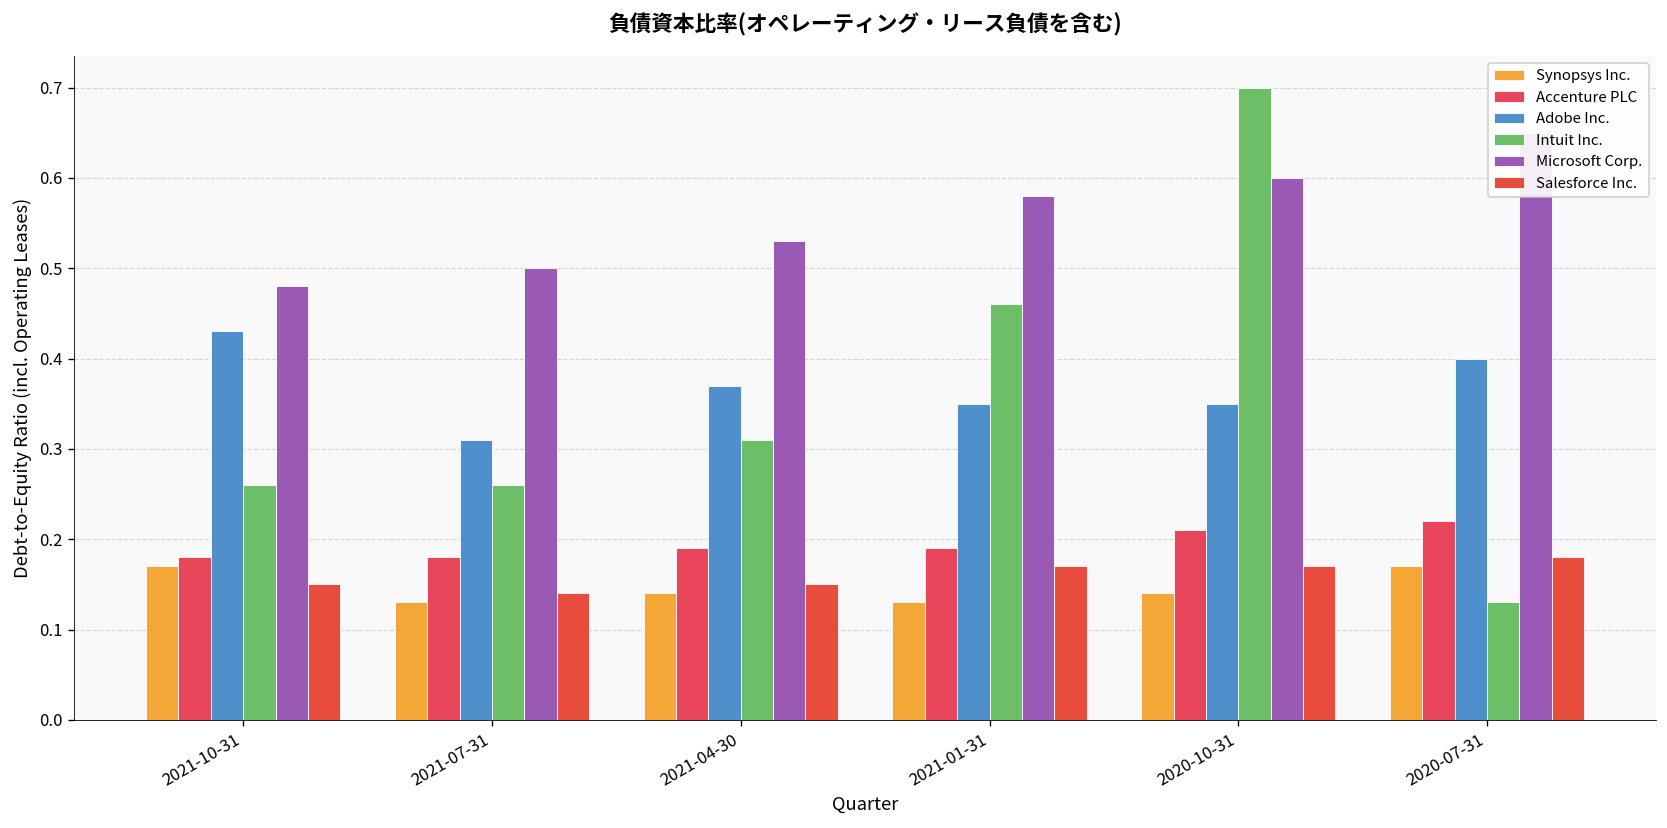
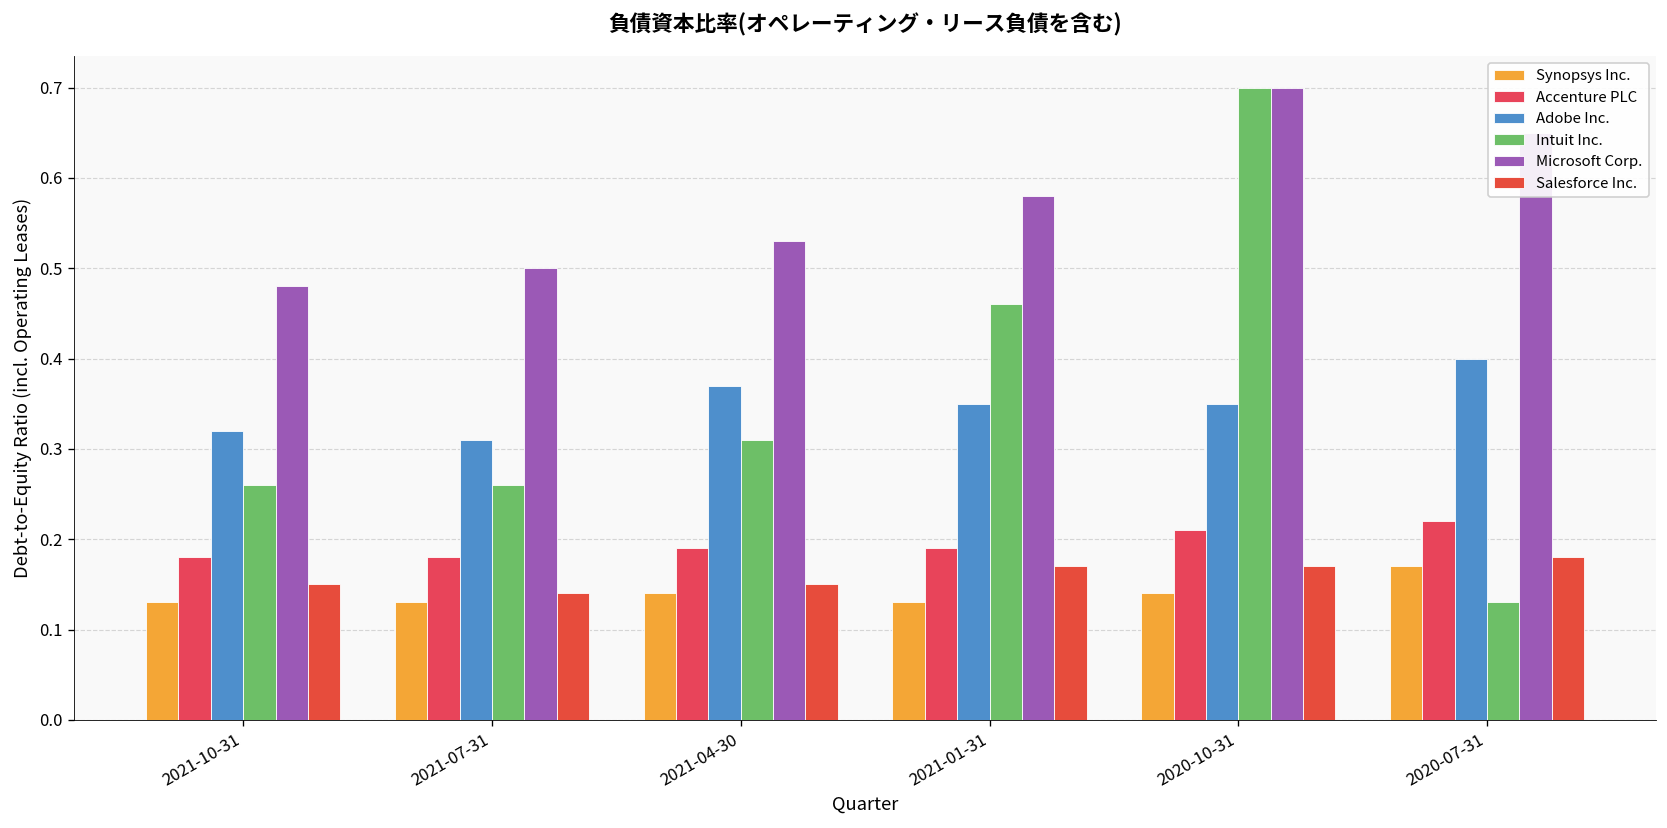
  {
    "Synopsys Inc.": {
-     "2021-10-31": 0.17,
+     "2021-10-31": 0.13,
      "2021-07-31": 0.13,
      "2021-04-30": 0.14,
      "2021-01-31": 0.13,
      "2020-10-31": 0.14,
      "2020-07-31": 0.17
    },
    "Adobe Inc.": {
-     "2021-10-31": 0.43,
+     "2021-10-31": 0.32,
      "2021-07-31": 0.31,
      "2021-04-30": 0.37,
      "2021-01-31": 0.35,
      "2020-10-31": 0.35,
      "2020-07-31": 0.40
    },
    "Intuit Inc.": {
      "2021-10-31": 0.26,
      "2021-07-31": 0.26,
      "2021-04-30": 0.31,
      "2021-01-31": 0.46,
      "2020-10-31": 0.70,
      "2020-07-31": 0.13
    },
    "Microsoft Corp.": {
      "2021-10-31": 0.48,
      "2021-07-31": 0.5,
      "2021-04-30": 0.53,
      "2021-01-31": 0.58,
-     "2020-10-31": 0.6
+     "2020-10-31": 0.7
    }
  }
